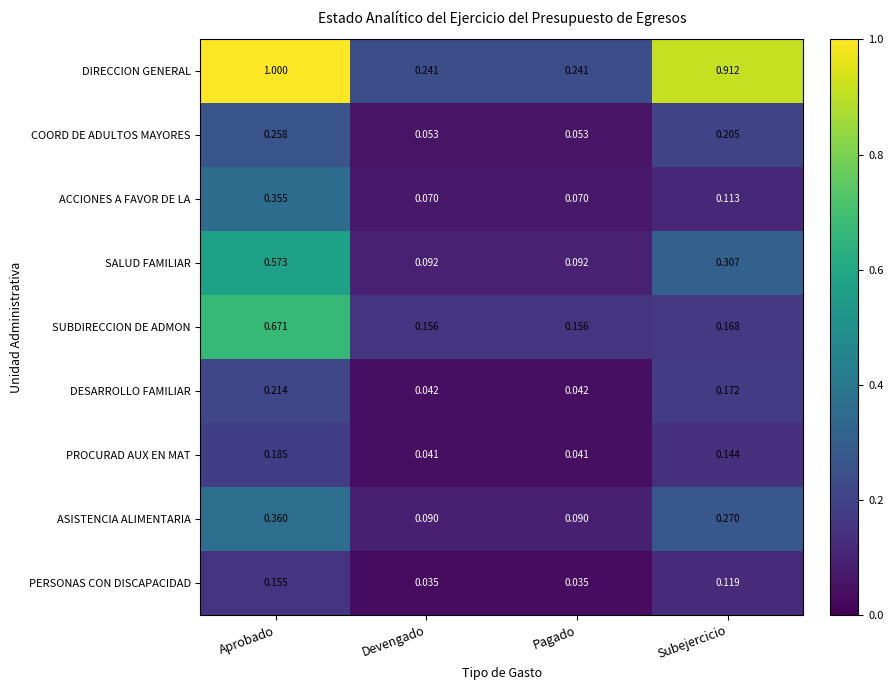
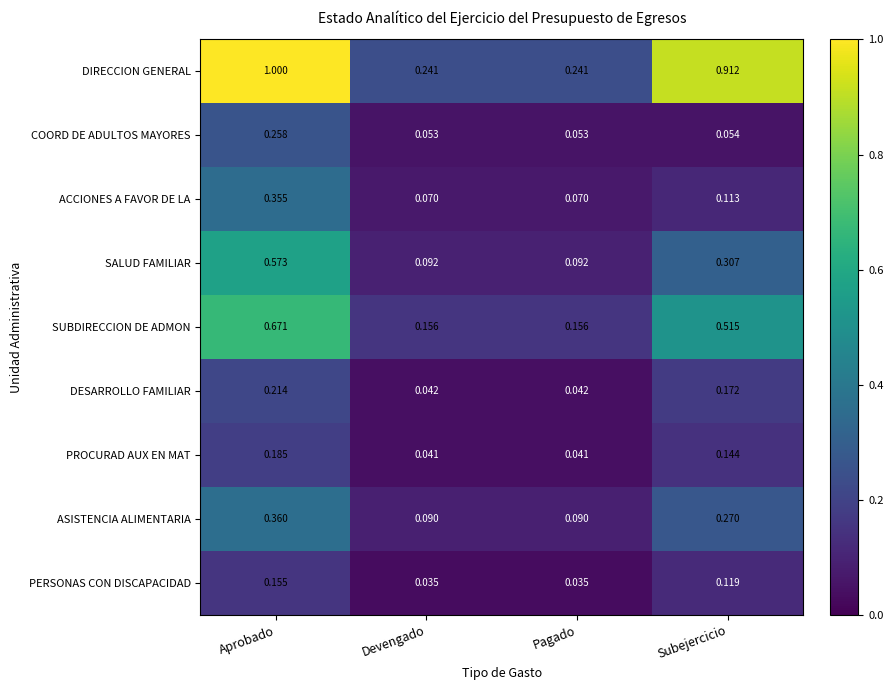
  {
    "DIRECCION GENERAL": {
      "Aprobado": 1.000,
      "Devengado": 0.241,
      "Pagado": 0.241,
      "Subejercicio": 0.912
    },
    "COORD DE ADULTOS MAYORES": {
      "Aprobado": 0.258,
      "Devengado": 0.053,
      "Pagado": 0.053,
-     "Subejercicio": 0.205
+     "Subejercicio": 0.054
    },
    "ACCIONES A FAVOR DE LA": {
      "Aprobado": 0.355,
      "Devengado": 0.070,
      "Pagado": 0.070,
      "Subejercicio": 0.113
    },
    "SALUD FAMILIAR": {
      "Aprobado": 0.573,
      "Devengado": 0.092,
      "Pagado": 0.092,
      "Subejercicio": 0.307
    },
    "SUBDIRECCION DE ADMON": {
      "Aprobado": 0.671,
      "Devengado": 0.156,
      "Pagado": 0.156,
-     "Subejercicio": 0.168
+     "Subejercicio": 0.515
    },
    "DESARROLLO FAMILIAR": {
      "Aprobado": 0.214,
      "Devengado": 0.042,
      "Pagado": 0.042,
      "Subejercicio": 0.172
    },
    "PROCURAD AUX EN MAT": {
      "Aprobado": 0.185,
      "Devengado": 0.041,
      "Pagado": 0.041,
      "Subejercicio": 0.144
    },
    "ASISTENCIA ALIMENTARIA": {
      "Aprobado": 0.360,
      "Devengado": 0.090,
      "Pagado": 0.090,
      "Subejercicio": 0.270
    },
    "PERSONAS CON DISCAPACIDAD": {
      "Aprobado": 0.155,
      "Devengado": 0.035,
      "Pagado": 0.035,
      "Subejercicio": 0.119
    }
  }
